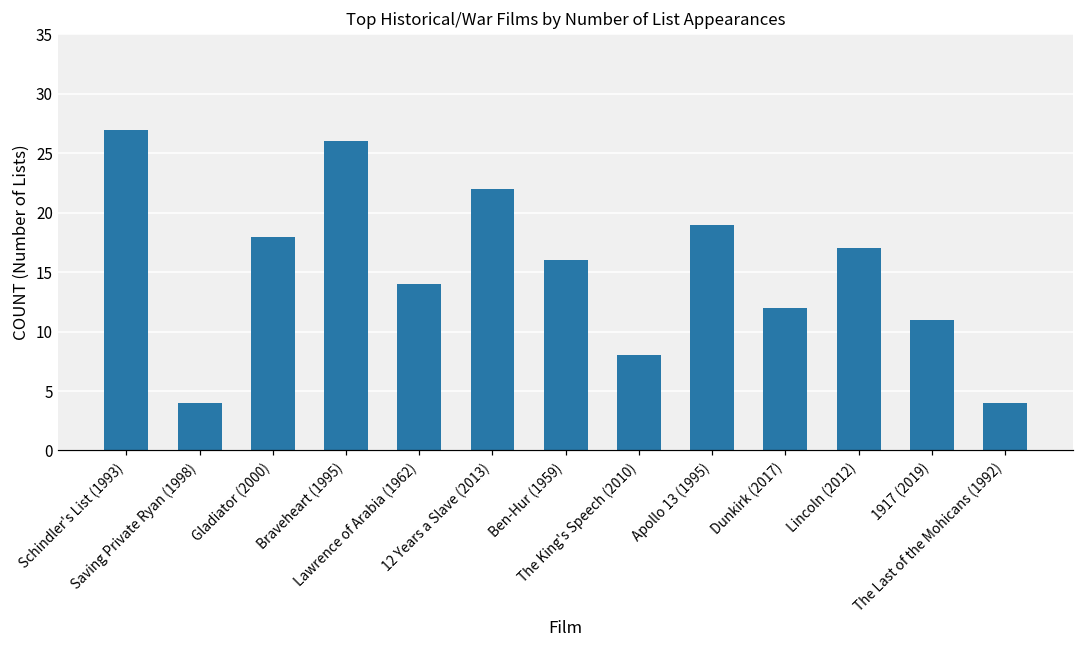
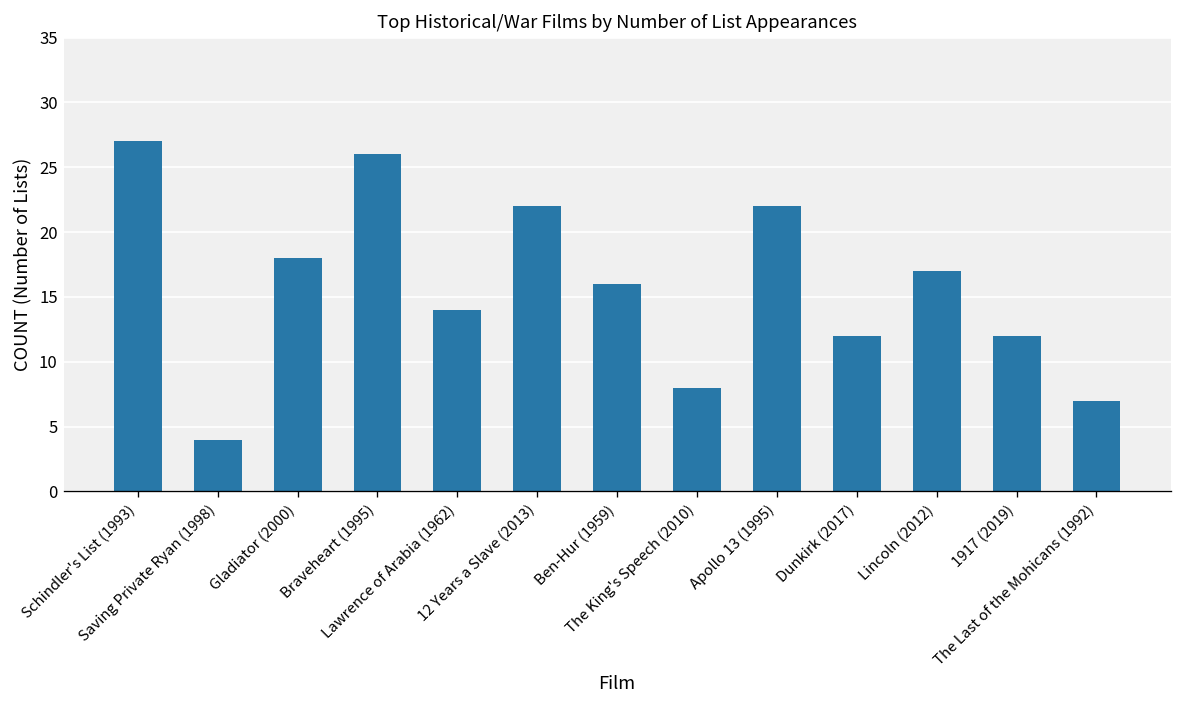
  {
    "Schindler's List (1993)": 27,
    "Saving Private Ryan (1998)": 4,
    "Gladiator (2000)": 18,
    "Braveheart (1995)": 26,
    "Lawrence of Arabia (1962)": 14,
    "12 Years a Slave (2013)": 22,
    "Ben-Hur (1959)": 16,
    "The King's Speech (2010)": 8,
-   "Apollo 13 (1995)": 19,
+   "Apollo 13 (1995)": 22,
    "Dunkirk (2017)": 12,
    "Lincoln (2012)": 17,
-   "1917 (2019)": 11,
-   "The Last of the Mohicans (1992)": 4
+   "1917 (2019)": 12,
+   "The Last of the Mohicans (1992)": 7
  }
